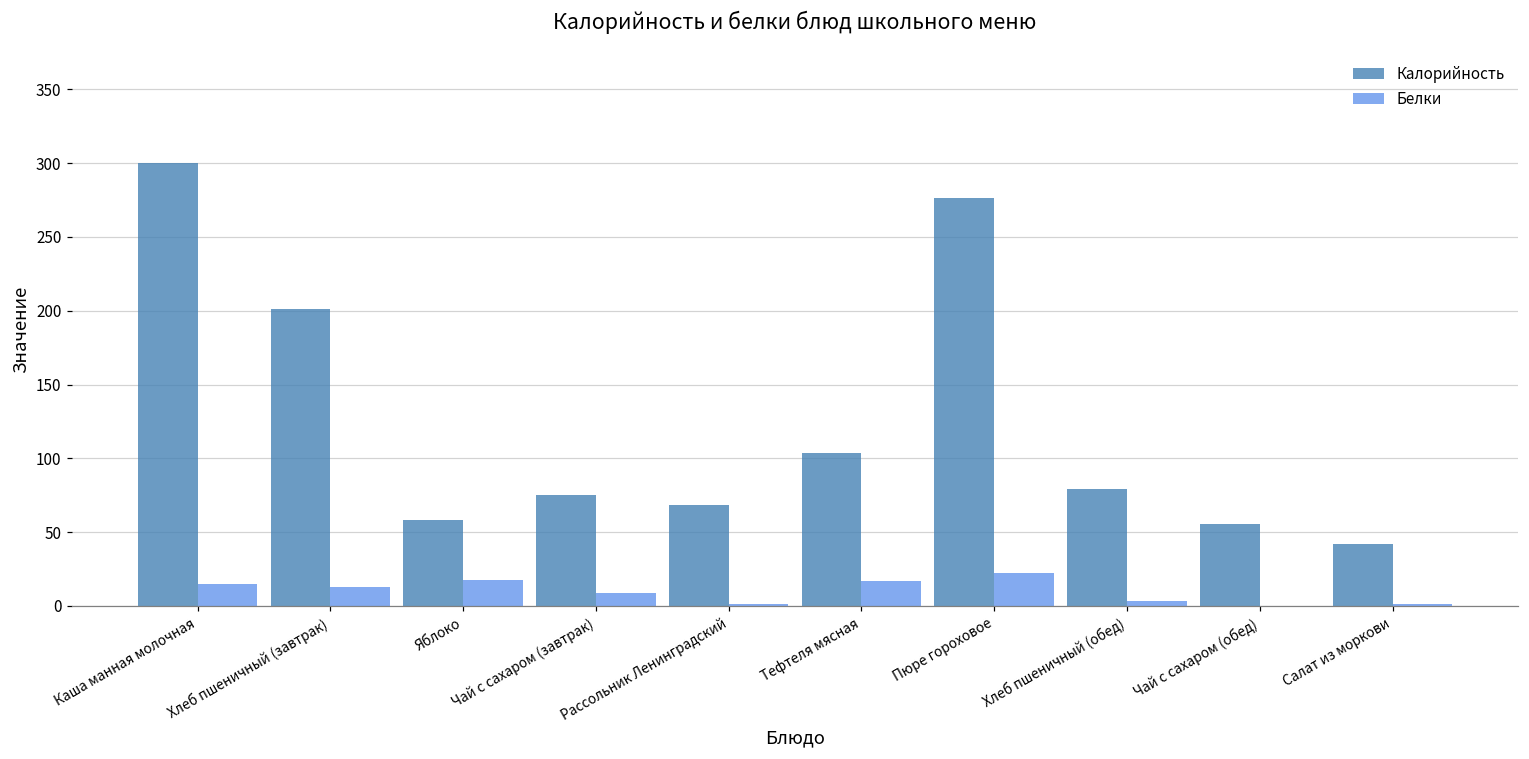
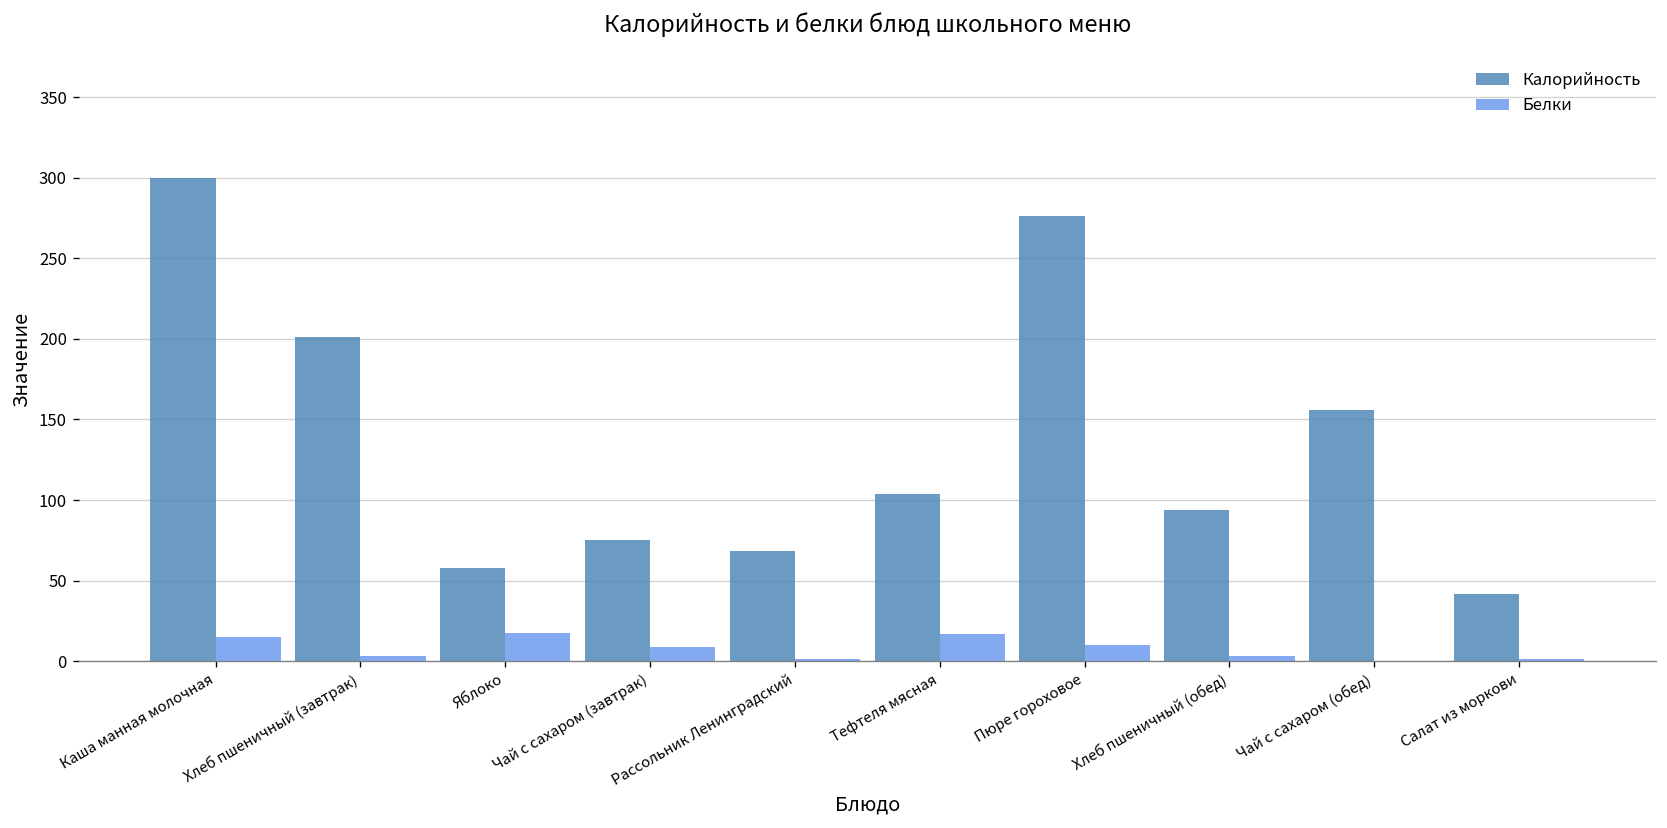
  {
    "Калорийность": {
      "Каша манная молочная": 300,
      "Хлеб пшеничный (завтрак)": 201,
      "Яблоко": 58,
      "Чай с сахаром (завтрак)": 75,
      "Рассольник Ленинградский": 69,
      "Тефтеля мясная": 104,
      "Пюре гороховое": 276,
-     "Хлеб пшеничный (обед)": 79,
-     "Чай с сахаром (обед)": 56,
+     "Хлеб пшеничный (обед)": 94,
+     "Чай с сахаром (обед)": 156,
      "Салат из моркови": 42
    },
    "Белки": {
      "Каша манная молочная": 15,
-     "Хлеб пшеничный (завтрак)": 13,
+     "Хлеб пшеничный (завтрак)": 3,
      "Яблоко": 18,
      "Чай с сахаром (завтрак)": 9,
      "Тефтеля мясная": 17,
-     "Пюре гороховое": 22,
+     "Пюре гороховое": 10,
      "Хлеб пшеничный (обед)": 3
    }
  }
